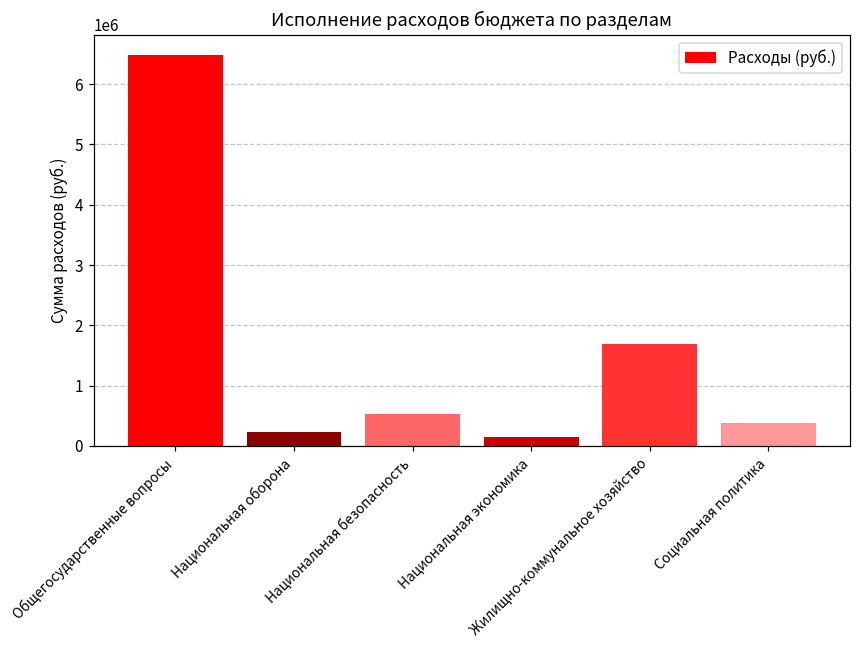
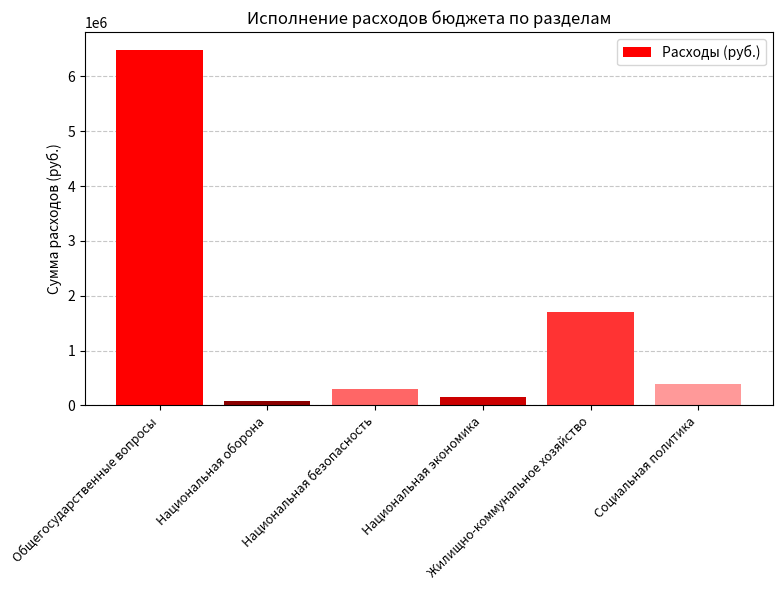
  {
    "Общегосударственные вопросы": 6500000,
-   "Национальная оборона": 200000,
-   "Национальная безопасность": 500000,
+   "Национальная оборона": 100000,
+   "Национальная безопасность": 300000,
    "Национальная экономика": 100000,
    "Жилищно-коммунальное хозяйство": 1700000,
    "Социальная политика": 400000
  }
